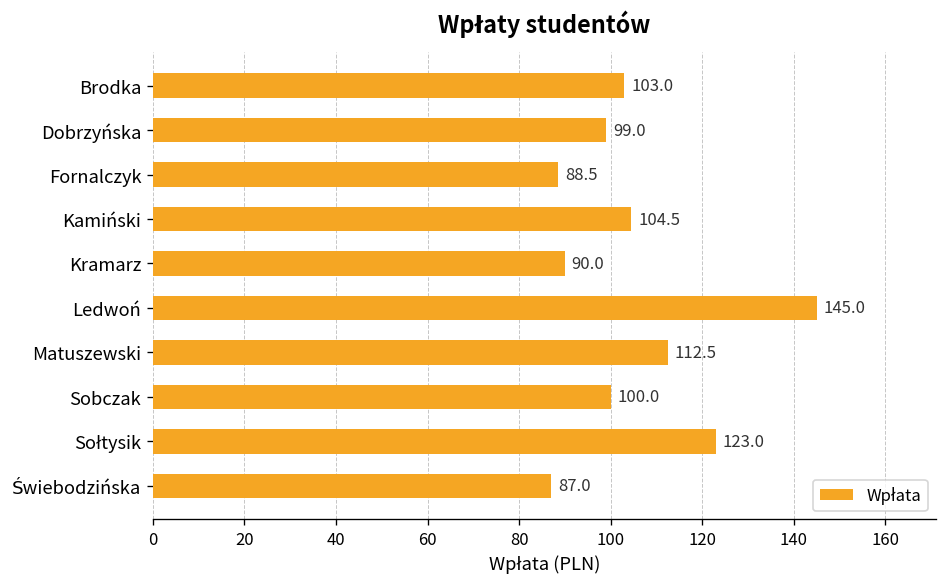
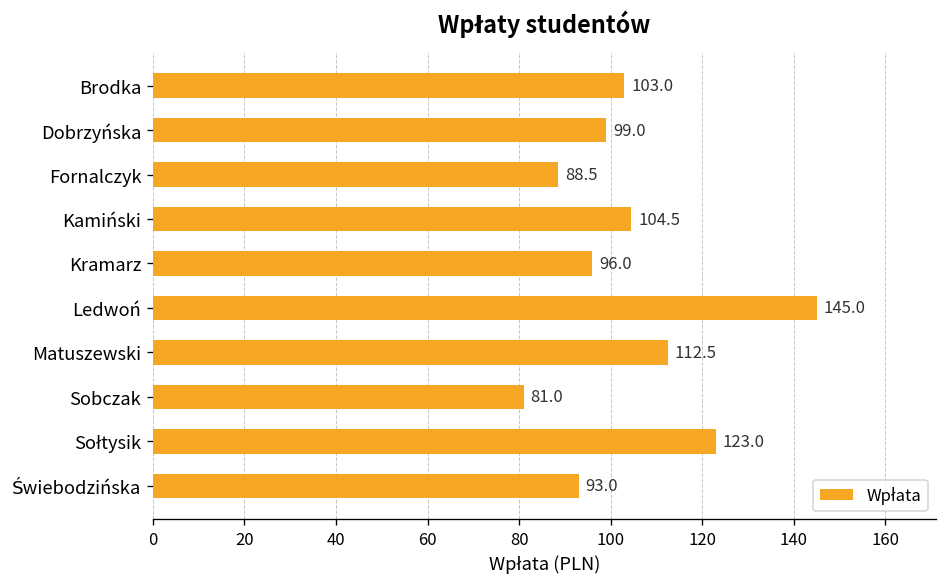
  {
    "Brodka": 103.0,
    "Dobrzyńska": 99.0,
    "Fornalczyk": 88.5,
    "Kamiński": 104.5,
-   "Kramarz": 90.0,
+   "Kramarz": 96.0,
    "Ledwoń": 145.0,
    "Matuszewski": 112.5,
-   "Sobczak": 100.0,
+   "Sobczak": 81.0,
    "Sołtysik": 123.0,
-   "Świebodzińska": 87.0
+   "Świebodzińska": 93.0
  }
